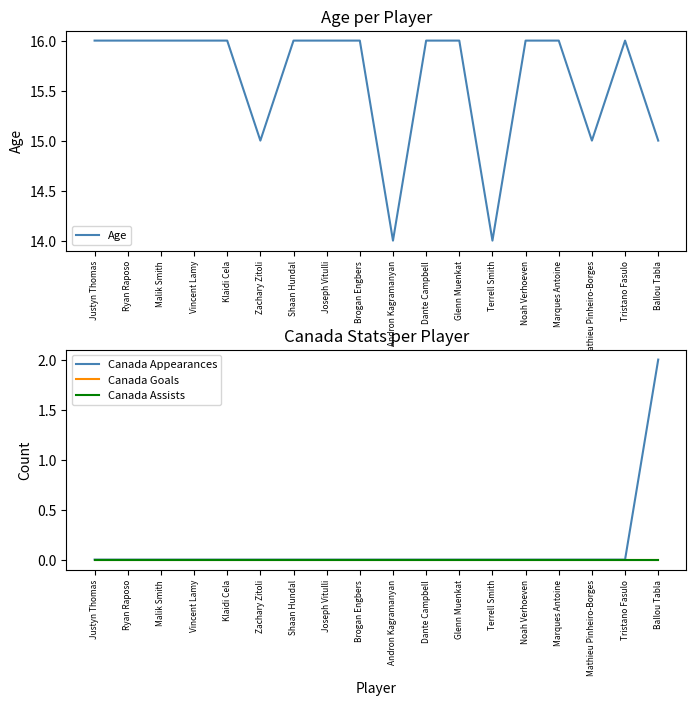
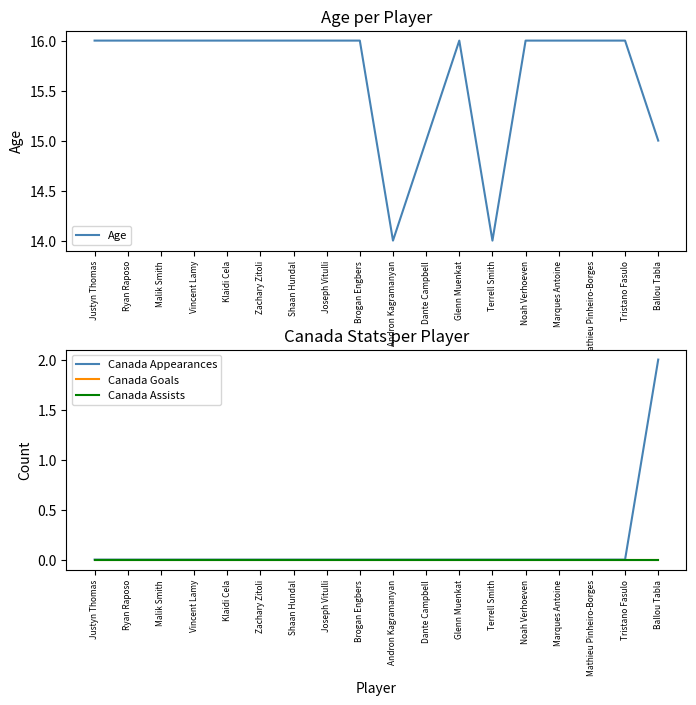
  {
    "Age per Player": {
      "Justyn Thomas": 16,
      "Ryan Raposo": 16,
      "Malik Smith": 16,
      "Vincent Lamy": 16,
      "Klaidi Cela": 16,
-     "Zachary Zitoli": 15,
+     "Zachary Zitoli": 16,
      "Shaan Hundal": 16,
      "Joseph Vitulli": 16,
      "Brogan Engbers": 16,
      "Andron Kagramanyan": 14,
-     "Dante Campbell": 16,
+     "Dante Campbell": 15,
      "Glenn Muenkat": 16,
      "Terrell Smith": 14,
      "Noah Verhoeven": 16,
      "Marques Antoine": 16,
-     "Mathieu Pinheiro-Borges": 15,
+     "Mathieu Pinheiro-Borges": 16,
      "Tristano Fasulo": 16,
      "Ballou Tabla": 15
    },
    "Canada Stats per Player": {
      "Canada Appearances": {
        "Ballou Tabla": 2.0
      },
      "Canada Assists": {
        "Ballou Tabla": 0.0
      }
    }
  }
